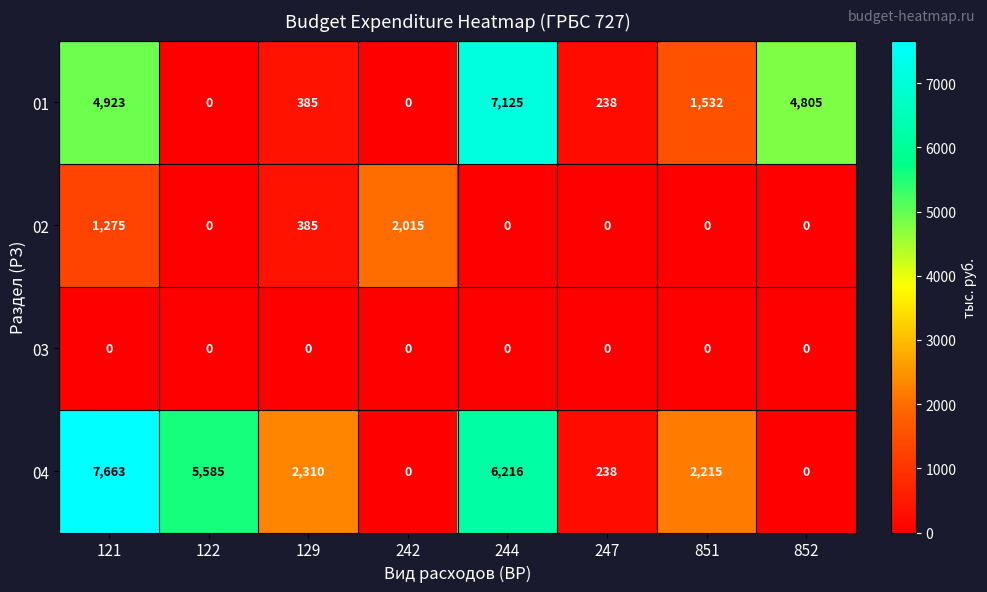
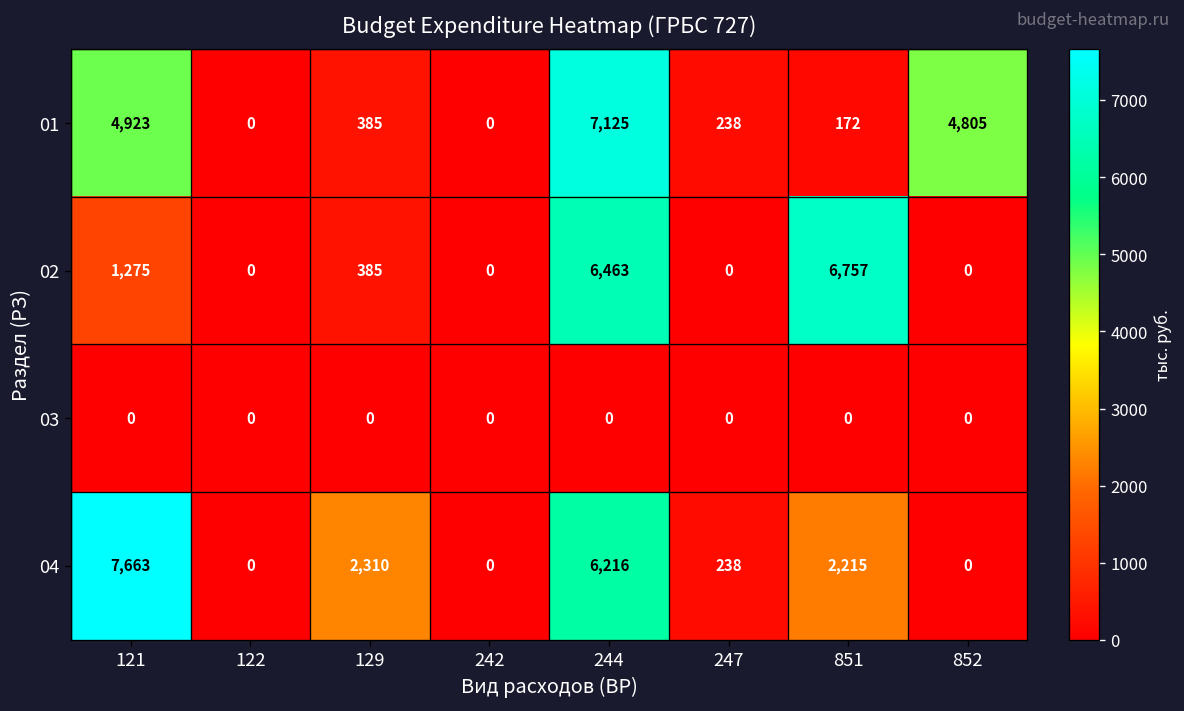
  {
    "01": {
      "121": "4,923",
      "122": "0",
      "129": "385",
      "242": "0",
      "244": "7,125",
      "247": "238",
-     "851": "1,532",
+     "851": "172",
      "852": "4,805"
    },
    "02": {
      "121": "1,275",
      "122": "0",
      "129": "385",
-     "242": "2,015",
-     "244": "0",
+     "242": "0",
+     "244": "6,463",
      "247": "0",
-     "851": "0",
+     "851": "6,757",
      "852": "0"
    },
    "03": {
      "121": "0",
      "122": "0",
      "129": "0",
      "242": "0",
      "244": "0",
      "247": "0",
      "851": "0",
      "852": "0"
    },
    "04": {
      "121": "7,663",
-     "122": "5,585",
+     "122": "0",
      "129": "2,310",
      "242": "0",
      "244": "6,216",
      "247": "238",
      "851": "2,215",
      "852": "0"
    }
  }
